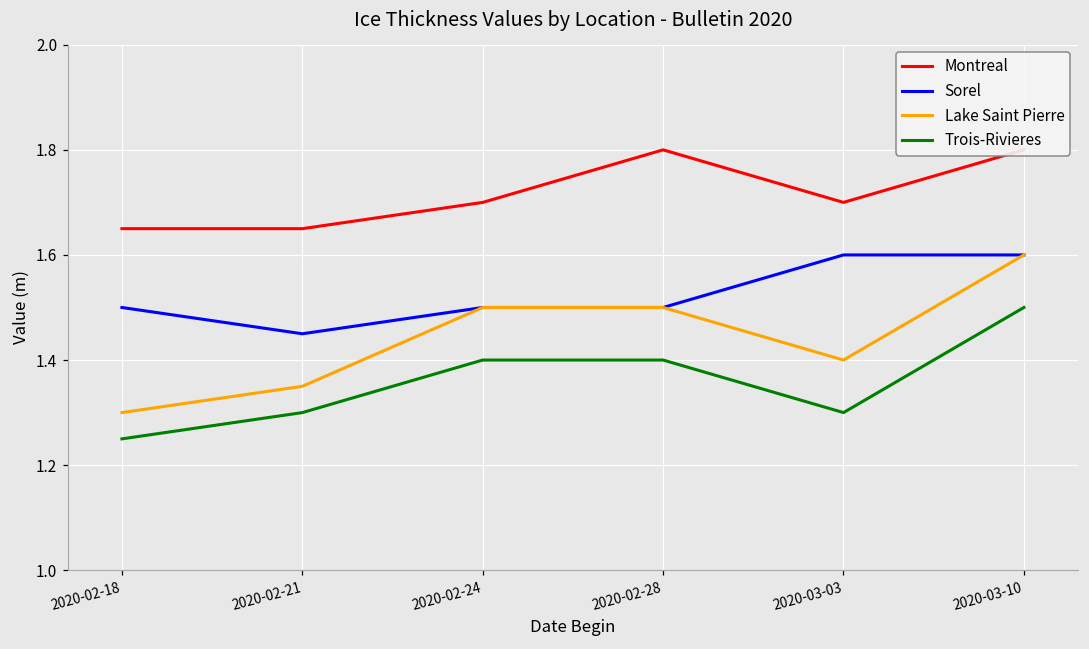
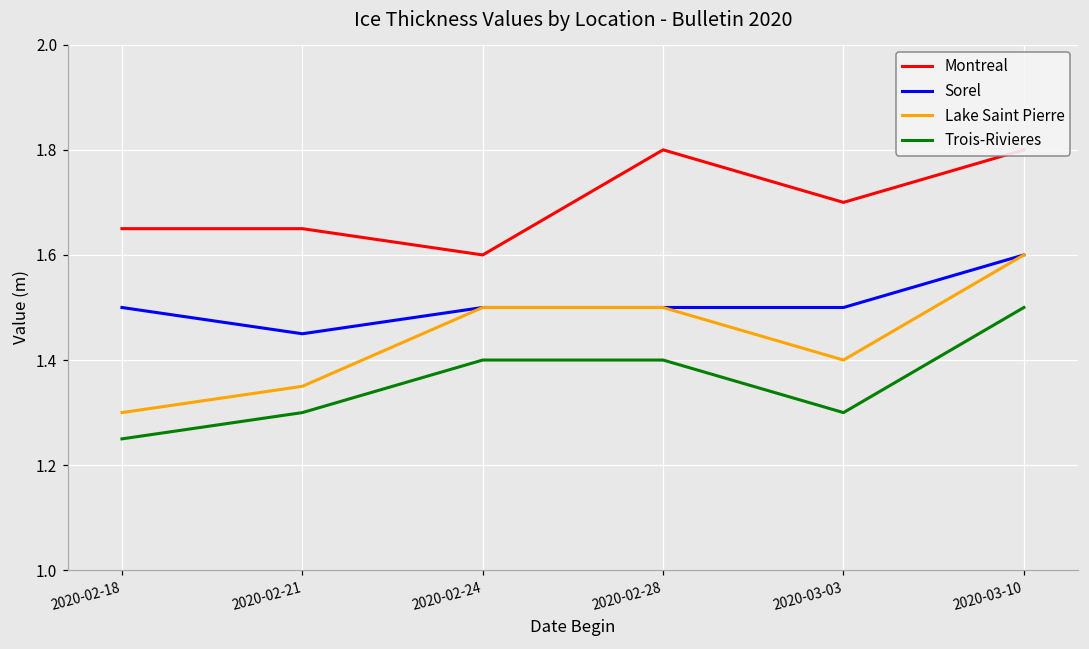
  {
    "Montreal": {
      "2020-02-18": 1.65,
      "2020-02-21": 1.65,
-     "2020-02-24": 1.7,
+     "2020-02-24": 1.6,
      "2020-02-28": 1.8,
      "2020-03-03": 1.7,
      "2020-03-10": 1.8
    },
    "Sorel": {
      "2020-02-18": 1.5,
      "2020-02-21": 1.45,
-     "2020-03-03": 1.6
+     "2020-03-03": 1.5
    },
    "Lake Saint Pierre": {
      "2020-02-18": 1.3,
      "2020-02-21": 1.35,
      "2020-03-03": 1.4
    },
    "Trois-Rivieres": {
      "2020-02-18": 1.25,
      "2020-02-21": 1.3,
      "2020-02-24": 1.4,
      "2020-02-28": 1.4,
      "2020-03-03": 1.3,
      "2020-03-10": 1.5
    }
  }
